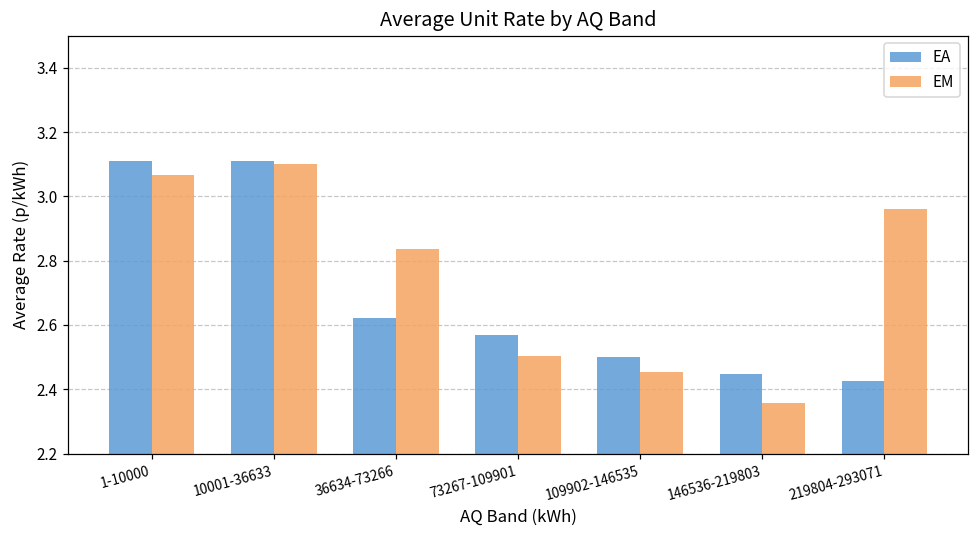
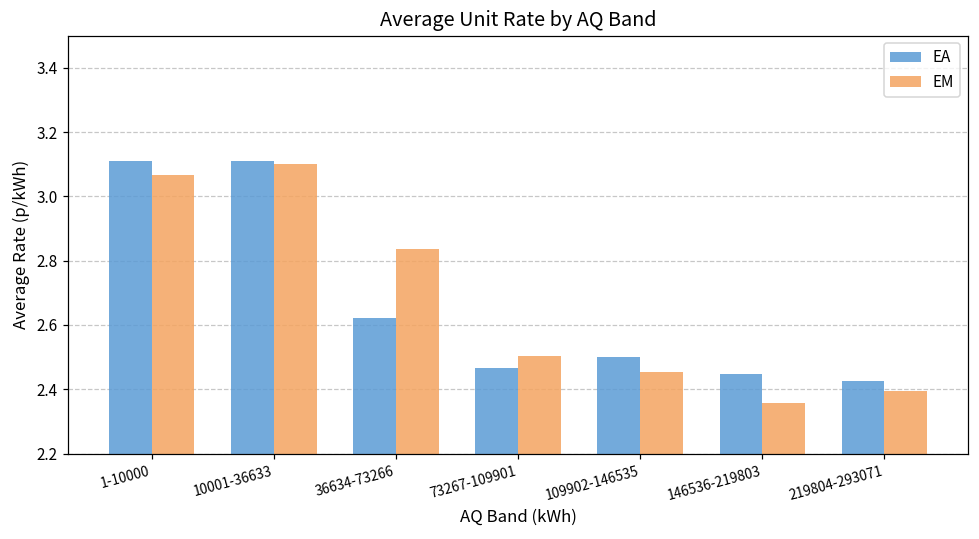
  {
    "EA": {
      "1-10000": 3.11,
      "10001-36633": 3.11,
      "36634-73266": 2.62,
-     "73267-109901": 2.57,
+     "73267-109901": 2.47,
      "109902-146535": 2.50,
      "146536-219803": 2.45,
      "219804-293071": 2.43
    },
    "EM": {
      "1-10000": 3.07,
      "10001-36633": 3.10,
      "36634-73266": 2.84,
      "73267-109901": 2.50,
      "109902-146535": 2.45,
      "146536-219803": 2.36,
-     "219804-293071": 2.96
+     "219804-293071": 2.40
    }
  }
